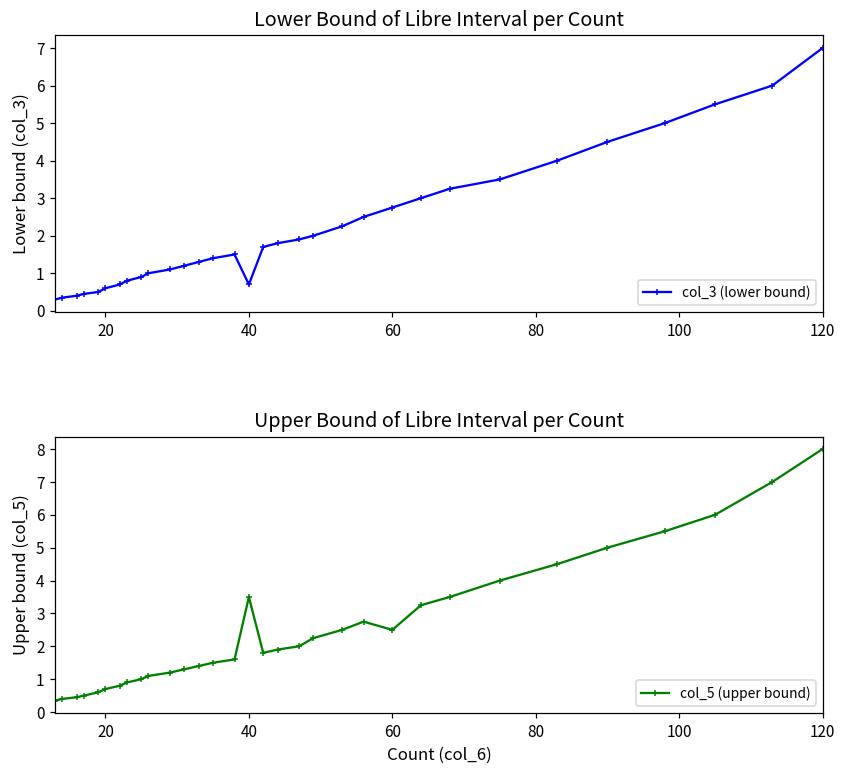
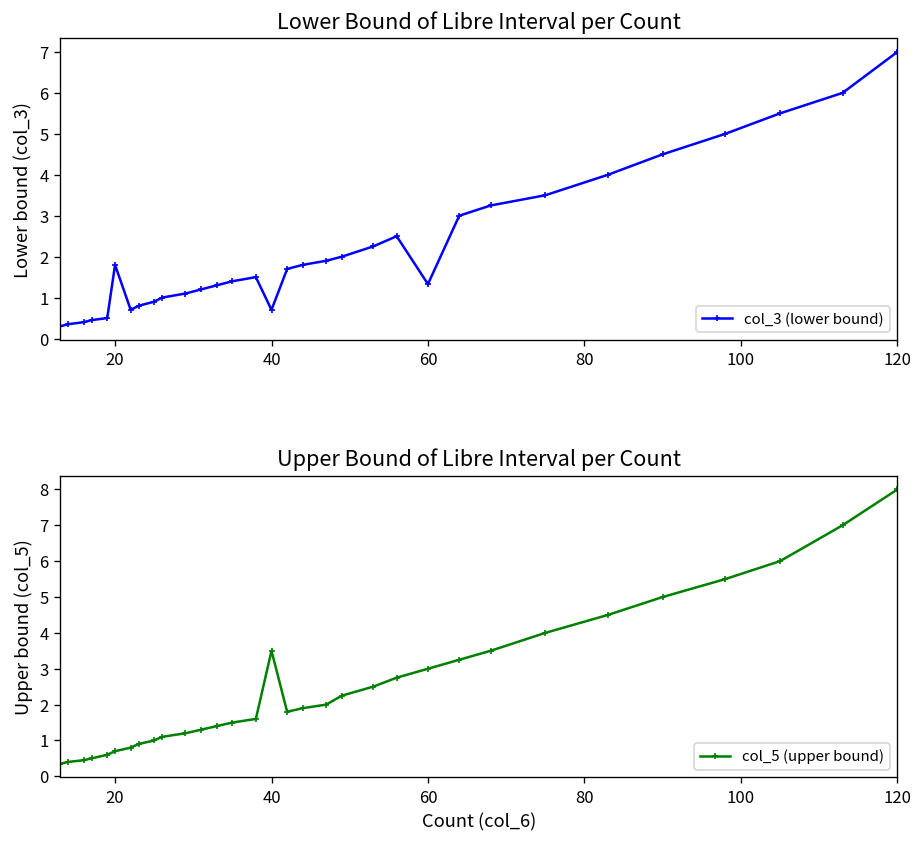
  {
    "Lower Bound of Libre Interval per Count": {
-     "20": 0.6,
+     "20": 1.8,
      "40": 0.7,
-     "60": 2.8,
+     "60": 1.3,
      "120": 7.0
    },
    "Upper Bound of Libre Interval per Count": {
      "20": 0.7,
      "40": 3.5,
-     "60": 2.5,
+     "60": 3.0,
      "120": 8.0
    }
  }
